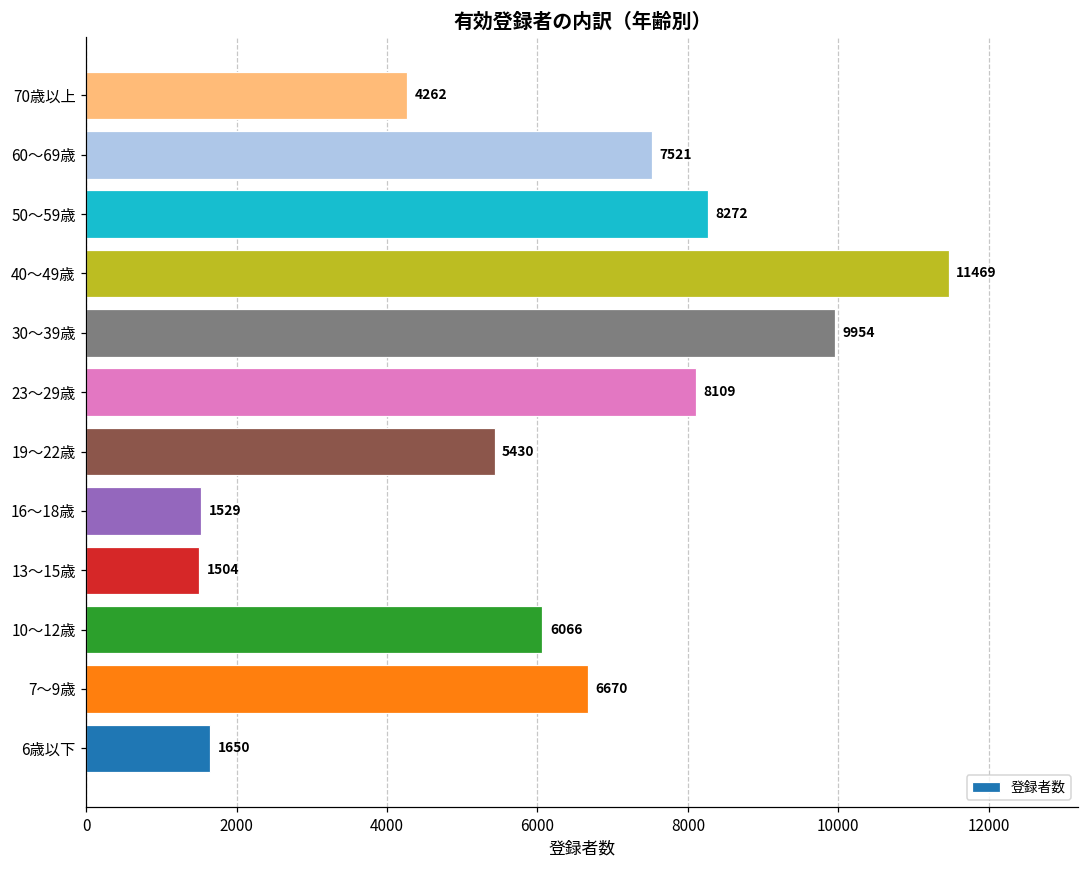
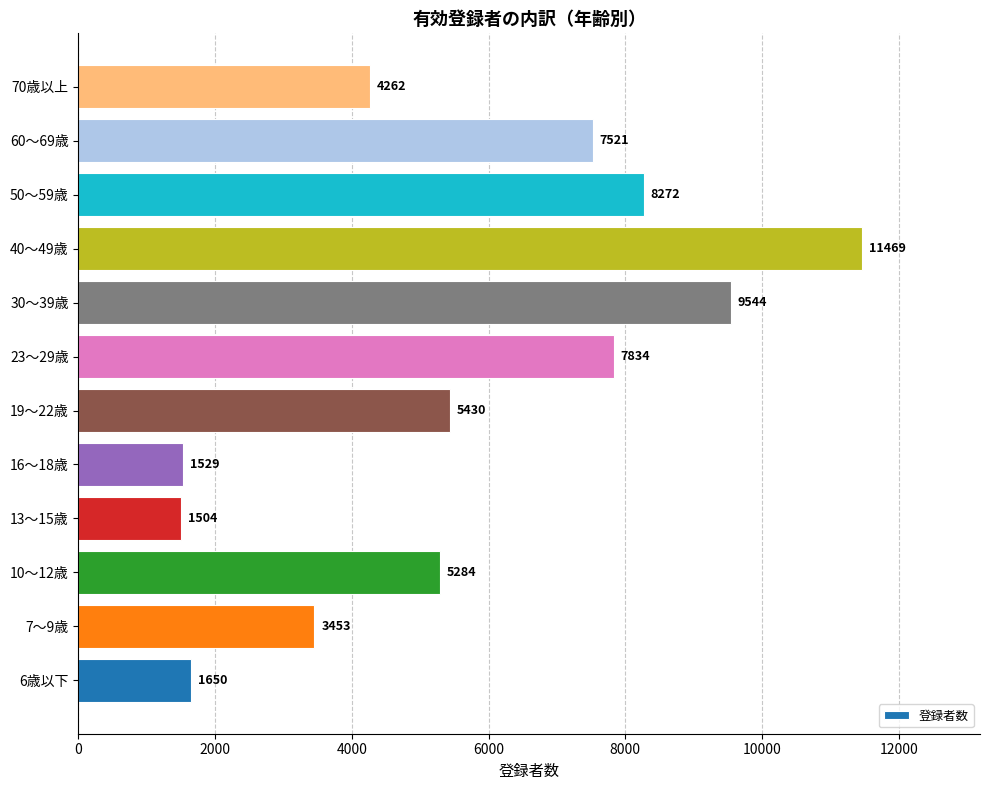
  {
    "70歳以上": 4262,
    "60～69歳": 7521,
    "50～59歳": 8272,
    "40～49歳": 11469,
-   "30～39歳": 9954,
-   "23～29歳": 8109,
+   "30～39歳": 9544,
+   "23～29歳": 7834,
    "19～22歳": 5430,
    "16～18歳": 1529,
    "13～15歳": 1504,
-   "10～12歳": 6066,
-   "7～9歳": 6670,
+   "10～12歳": 5284,
+   "7～9歳": 3453,
    "6歳以下": 1650
  }
